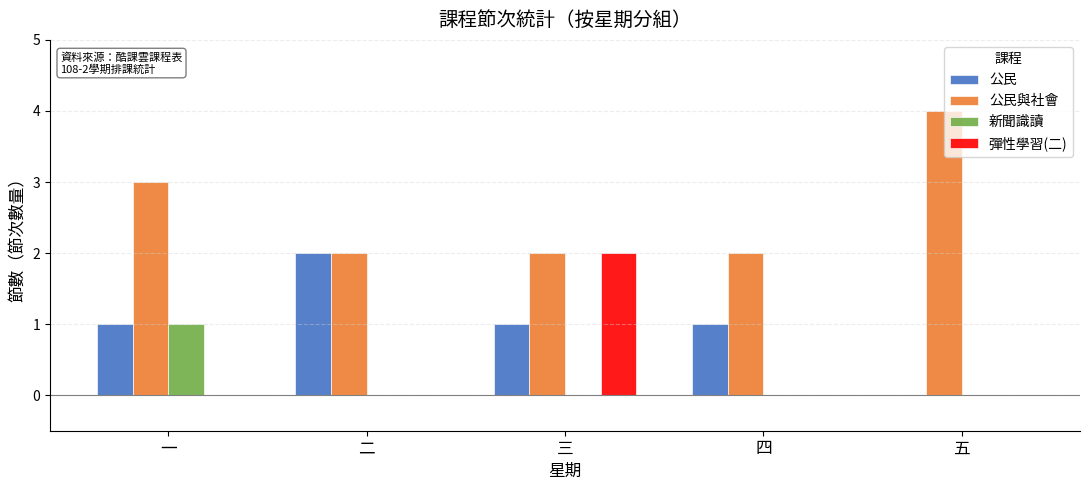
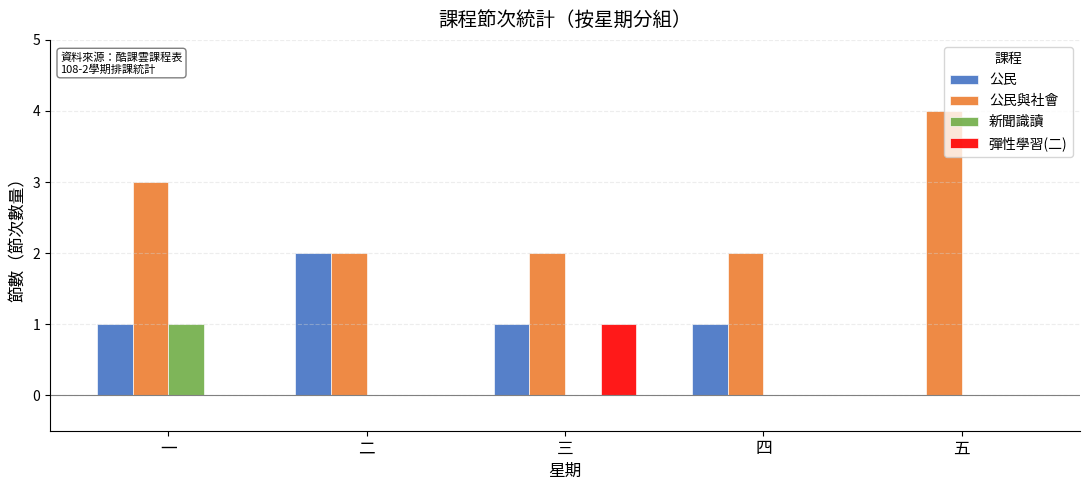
  {
    "公民": {
      "一": 1,
      "二": 2,
      "三": 1,
      "四": 1,
      "五": 0
    },
    "公民與社會": {
      "一": 3,
      "二": 2,
      "三": 2,
      "四": 2,
      "五": 4
    },
    "新聞識讀": {
      "一": 1,
      "二": 0,
      "三": 0,
      "四": 0,
      "五": 0
    },
    "彈性學習(二)": {
      "一": 0,
      "二": 0,
-     "三": 2,
+     "三": 1,
      "四": 0,
      "五": 0
    }
  }
